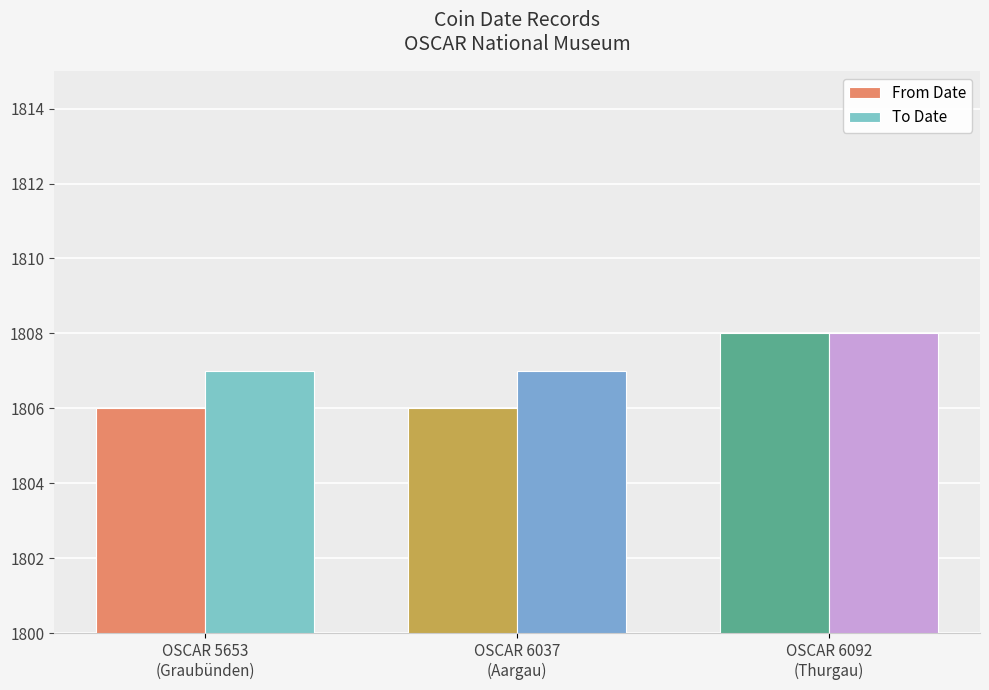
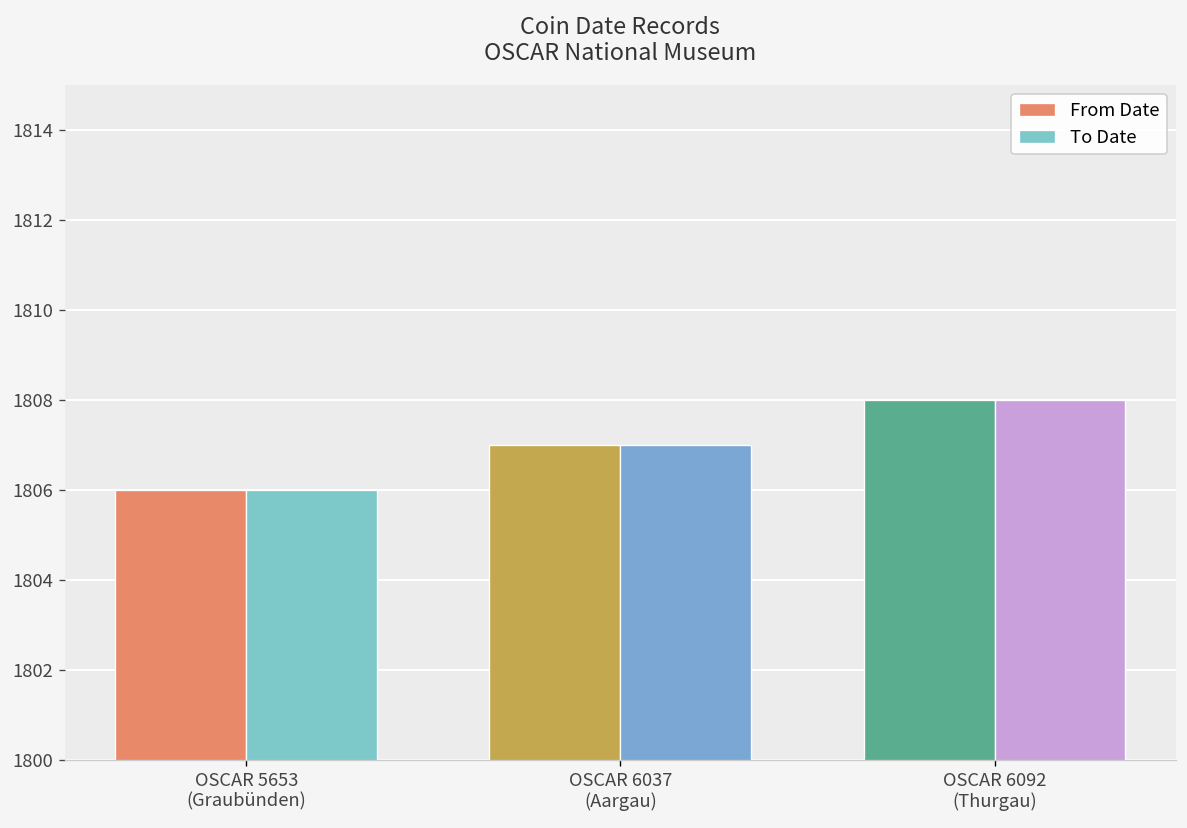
  {
    "From Date": {
      "OSCAR 5653 (Graubünden)": 1806,
-     "OSCAR 6037 (Aargau)": 1806,
+     "OSCAR 6037 (Aargau)": 1807,
      "OSCAR 6092 (Thurgau)": 1808
    },
    "To Date": {
-     "OSCAR 5653 (Graubünden)": 1807,
+     "OSCAR 5653 (Graubünden)": 1806,
      "OSCAR 6037 (Aargau)": 1807,
      "OSCAR 6092 (Thurgau)": 1808
    }
  }
